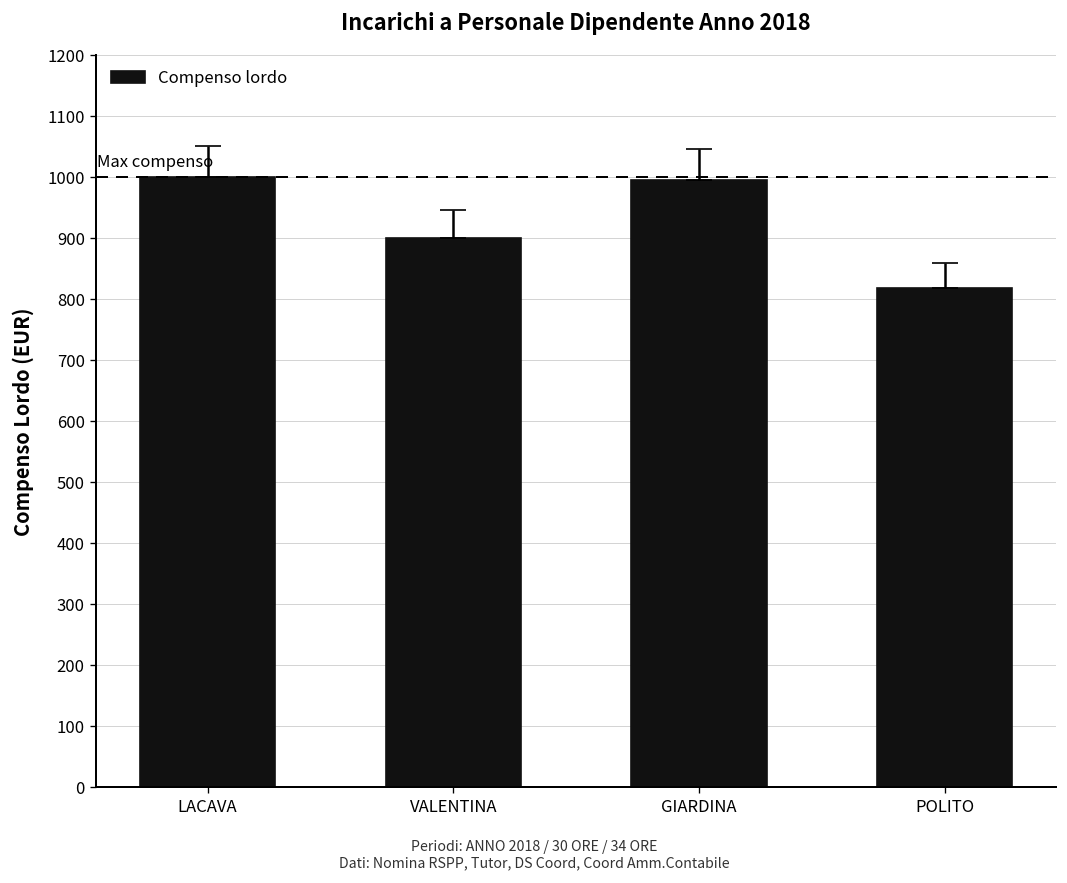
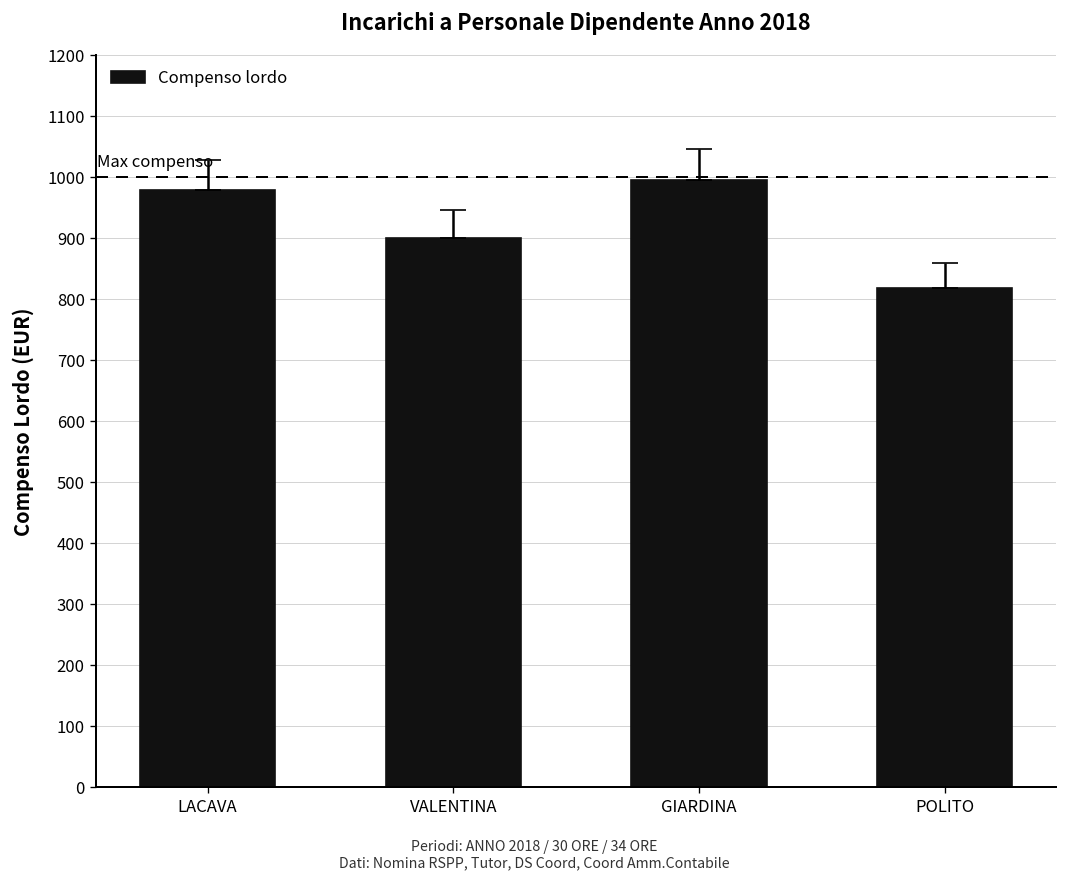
  {
    "Compenso lordo": {
-     "LACAVA": 1000,
+     "LACAVA": 980,
      "VALENTINA": 900,
      "GIARDINA": 1000,
      "POLITO": 820
    }
  }
